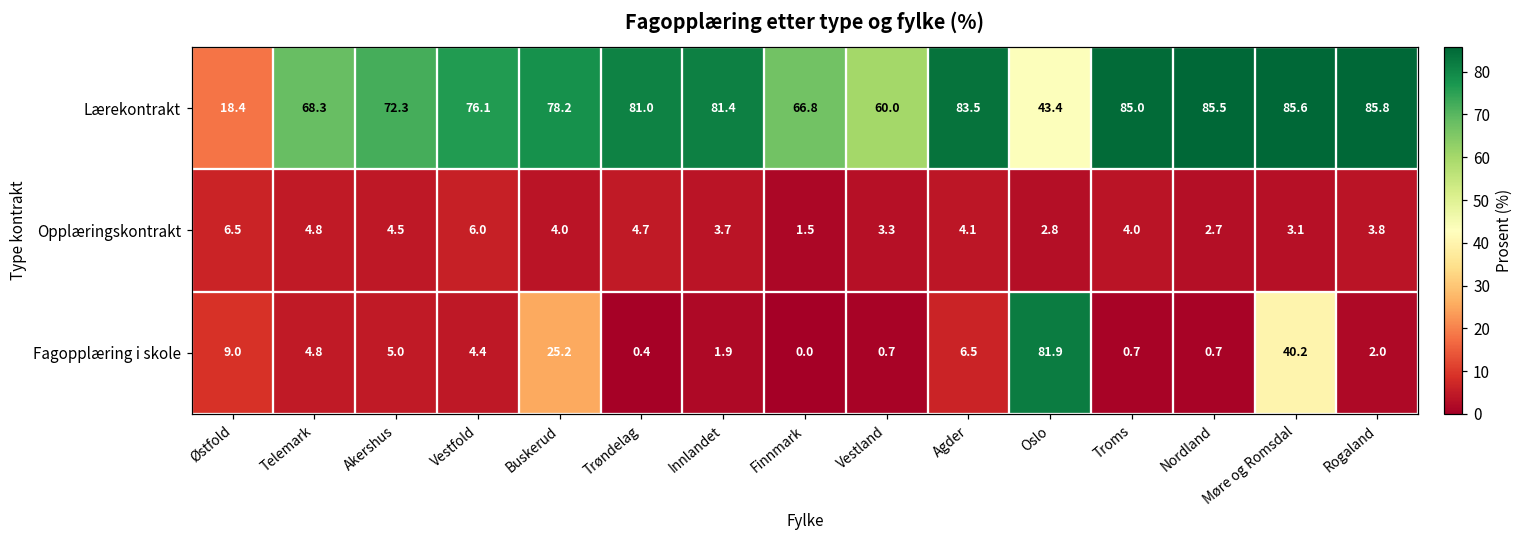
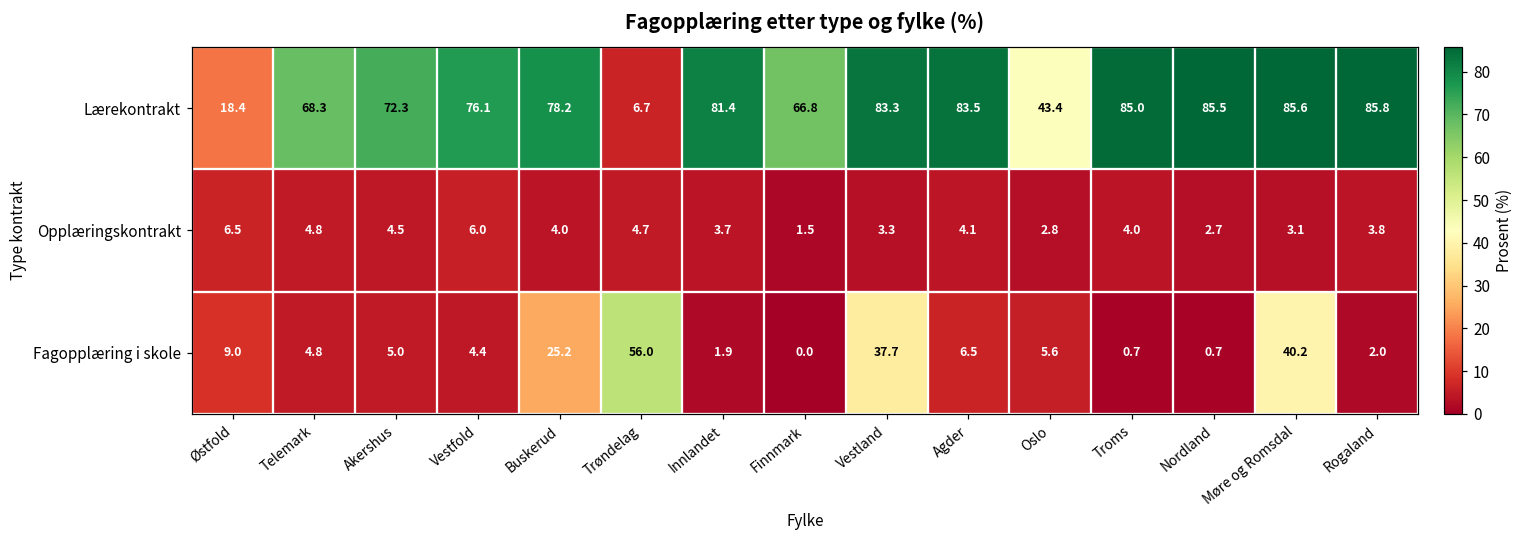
  {
    "Lærekontrakt": {
      "Østfold": 18.4,
      "Telemark": 68.3,
      "Akershus": 72.3,
      "Vestfold": 76.1,
      "Buskerud": 78.2,
-     "Trøndelag": 81.0,
+     "Trøndelag": 6.7,
      "Innlandet": 81.4,
      "Finnmark": 66.8,
-     "Vestland": 60.0,
+     "Vestland": 83.3,
      "Agder": 83.5,
      "Oslo": 43.4,
      "Troms": 85.0,
      "Nordland": 85.5,
      "Møre og Romsdal": 85.6,
      "Rogaland": 85.8
    },
    "Opplæringskontrakt": {
      "Østfold": 6.5,
      "Telemark": 4.8,
      "Akershus": 4.5,
      "Vestfold": 6.0,
      "Buskerud": 4.0,
      "Trøndelag": 4.7,
      "Innlandet": 3.7,
      "Finnmark": 1.5,
      "Vestland": 3.3,
      "Agder": 4.1,
      "Oslo": 2.8,
      "Troms": 4.0,
      "Nordland": 2.7,
      "Møre og Romsdal": 3.1,
      "Rogaland": 3.8
    },
    "Fagopplæring i skole": {
      "Østfold": 9.0,
      "Telemark": 4.8,
      "Akershus": 5.0,
      "Vestfold": 4.4,
      "Buskerud": 25.2,
-     "Trøndelag": 0.4,
+     "Trøndelag": 56.0,
      "Innlandet": 1.9,
      "Finnmark": 0.0,
-     "Vestland": 0.7,
+     "Vestland": 37.7,
      "Agder": 6.5,
-     "Oslo": 81.9,
+     "Oslo": 5.6,
      "Troms": 0.7,
      "Nordland": 0.7,
      "Møre og Romsdal": 40.2,
      "Rogaland": 2.0
    }
  }
